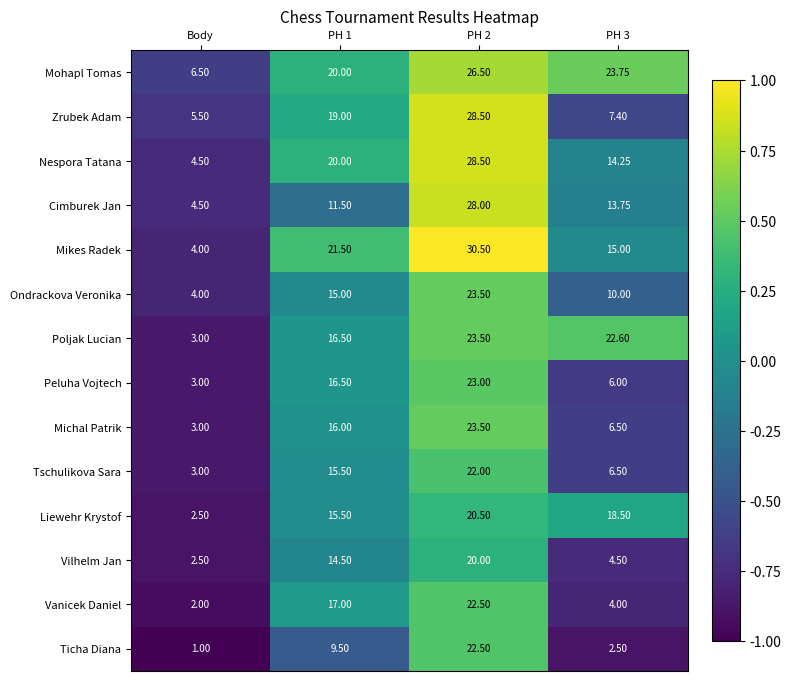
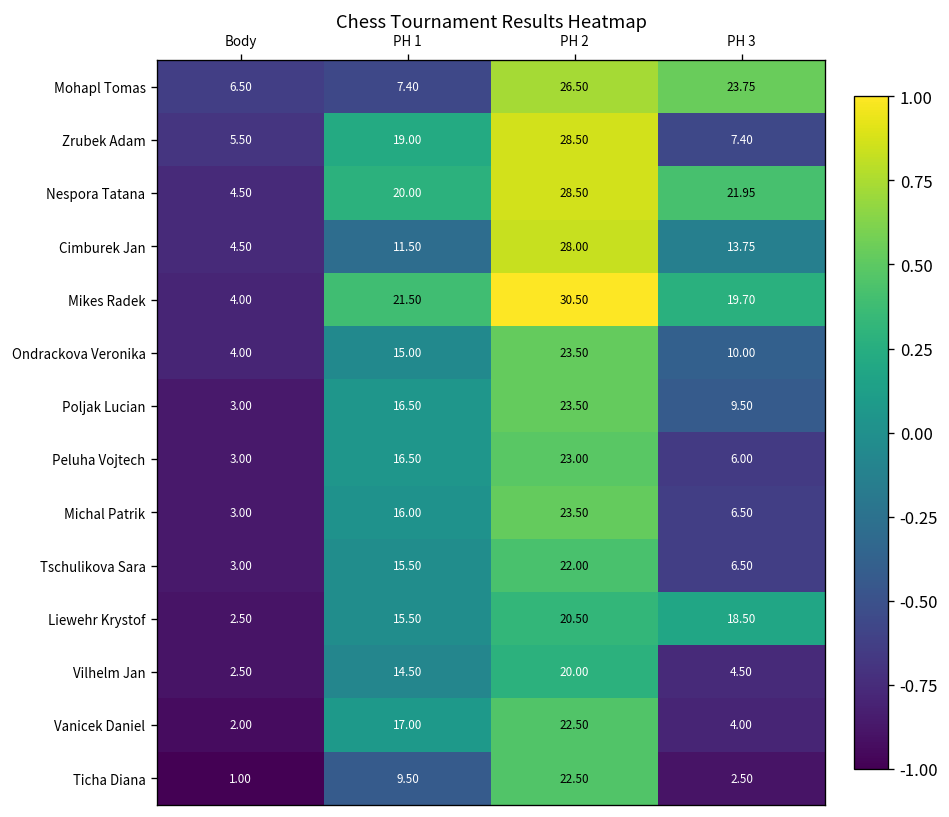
  {
    "Mohapl Tomas": {
      "Body": 6.50,
-     "PH 1": 20.00,
+     "PH 1": 7.40,
      "PH 2": 26.50,
      "PH 3": 23.75
    },
    "Zrubek Adam": {
      "Body": 5.50,
      "PH 1": 19.00,
      "PH 2": 28.50,
      "PH 3": 7.40
    },
    "Nespora Tatana": {
      "Body": 4.50,
      "PH 1": 20.00,
      "PH 2": 28.50,
-     "PH 3": 14.25
+     "PH 3": 21.95
    },
    "Cimburek Jan": {
      "Body": 4.50,
      "PH 1": 11.50,
      "PH 2": 28.00,
      "PH 3": 13.75
    },
    "Mikes Radek": {
      "Body": 4.00,
      "PH 1": 21.50,
      "PH 2": 30.50,
-     "PH 3": 15.00
+     "PH 3": 19.70
    },
    "Ondrackova Veronika": {
      "Body": 4.00,
      "PH 1": 15.00,
      "PH 2": 23.50,
      "PH 3": 10.00
    },
    "Poljak Lucian": {
      "Body": 3.00,
      "PH 1": 16.50,
      "PH 2": 23.50,
-     "PH 3": 22.60
+     "PH 3": 9.50
    },
    "Peluha Vojtech": {
      "Body": 3.00,
      "PH 1": 16.50,
      "PH 2": 23.00,
      "PH 3": 6.00
    },
    "Michal Patrik": {
      "Body": 3.00,
      "PH 1": 16.00,
      "PH 2": 23.50,
      "PH 3": 6.50
    },
    "Tschulikova Sara": {
      "Body": 3.00,
      "PH 1": 15.50,
      "PH 2": 22.00,
      "PH 3": 6.50
    },
    "Liewehr Krystof": {
      "Body": 2.50,
      "PH 1": 15.50,
      "PH 2": 20.50,
      "PH 3": 18.50
    },
    "Vilhelm Jan": {
      "Body": 2.50,
      "PH 1": 14.50,
      "PH 2": 20.00,
      "PH 3": 4.50
    },
    "Vanicek Daniel": {
      "Body": 2.00,
      "PH 1": 17.00,
      "PH 2": 22.50,
      "PH 3": 4.00
    },
    "Ticha Diana": {
      "Body": 1.00,
      "PH 1": 9.50,
      "PH 2": 22.50,
      "PH 3": 2.50
    }
  }
